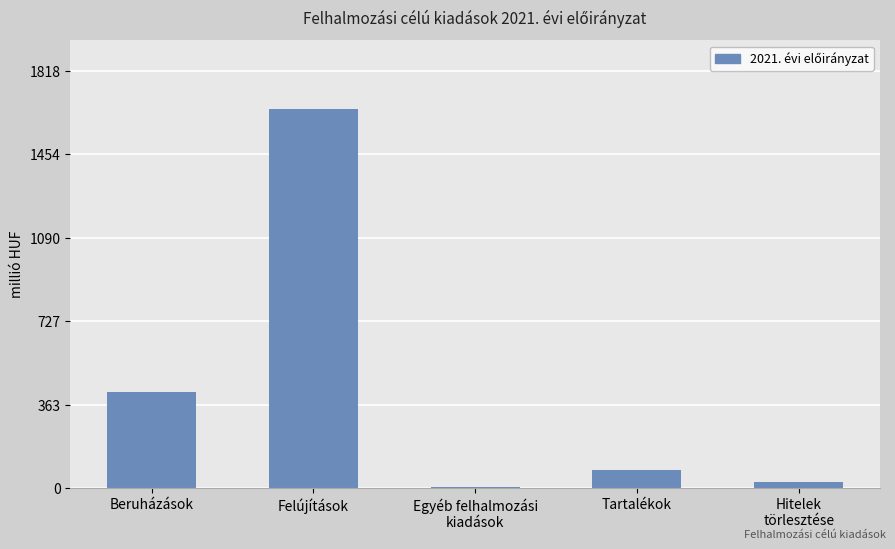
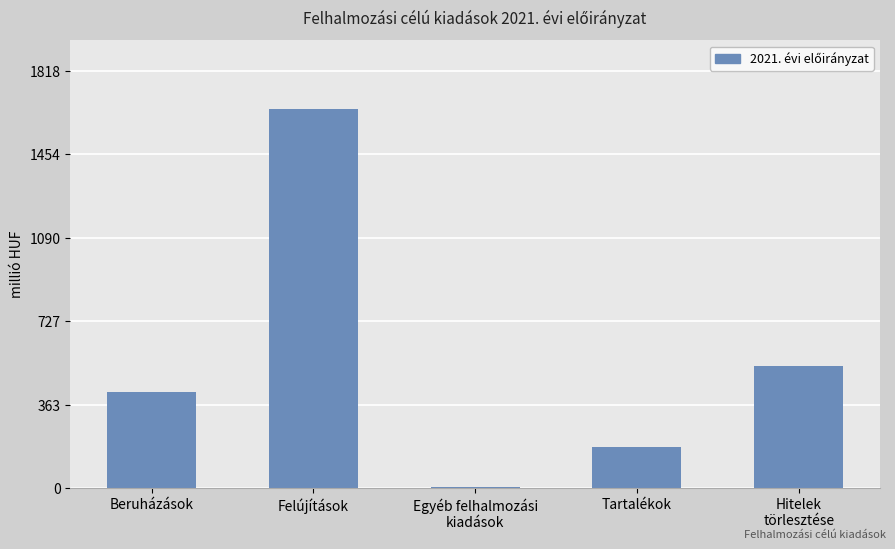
  {
    "Beruházások": 420,
    "Felújítások": 1650,
-   "Tartalékok": 80,
-   "Hitelek törlesztése": 20
+   "Tartalékok": 180,
+   "Hitelek törlesztése": 530
  }
